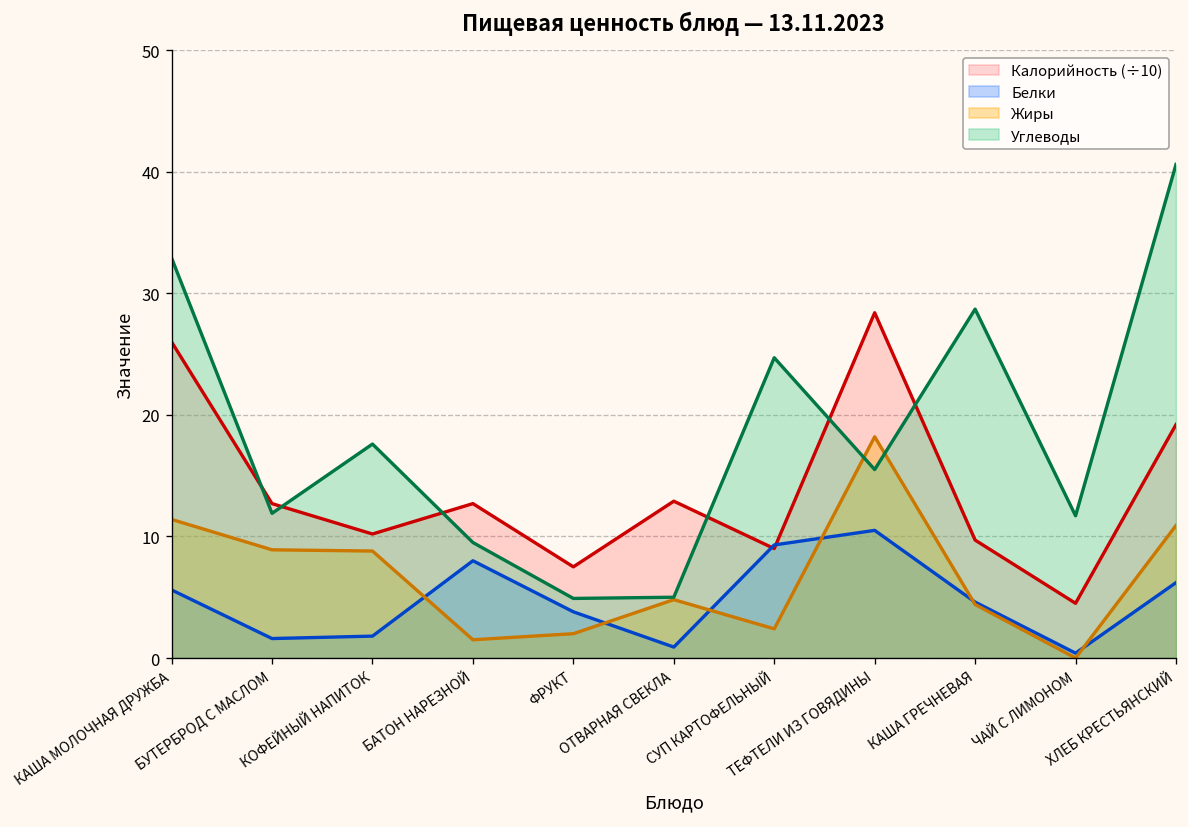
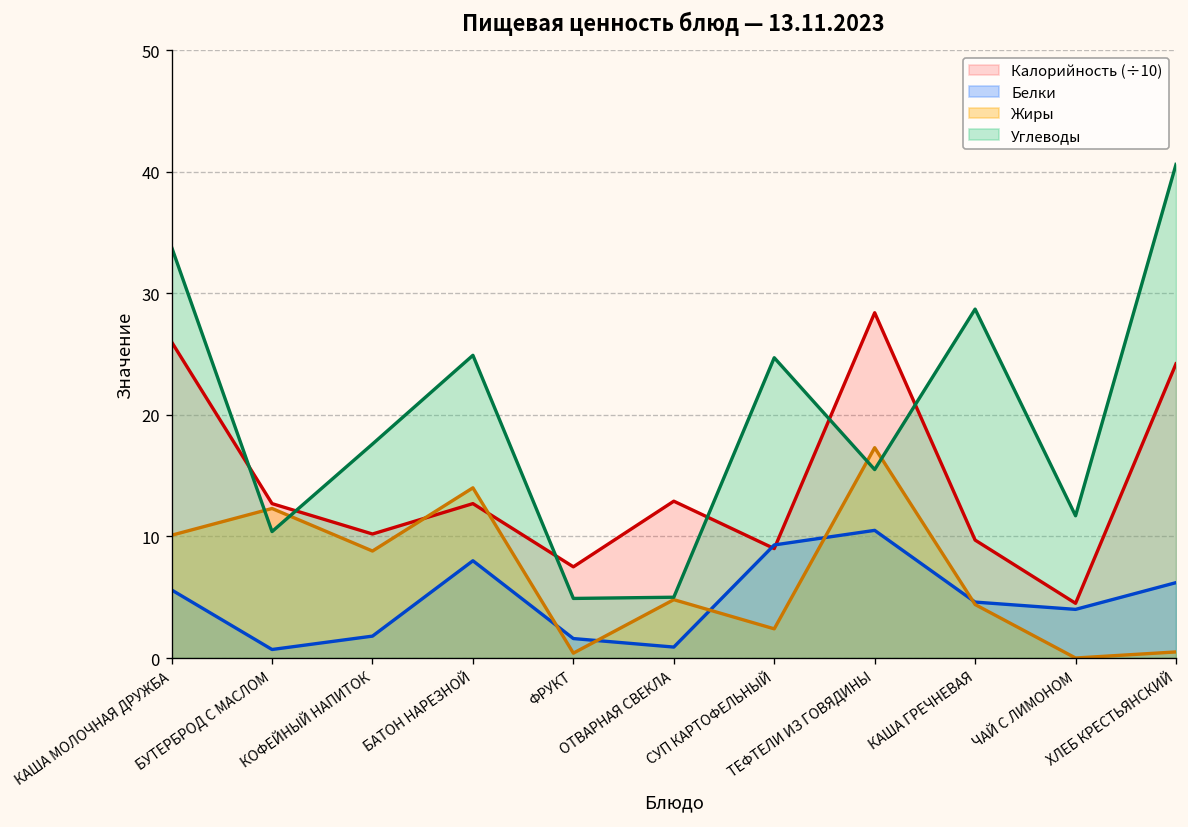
  {
    "Калорийность (÷10)": {
      "КАША МОЛОЧНАЯ ДРУЖБА": 26.0,
      "БУТЕРБРОД С МАСЛОМ": 12.7,
      "КОФЕЙНЫЙ НАПИТОК": 10.2,
      "БАТОН НАРЕЗНОЙ": 12.7,
      "ФРУКТ": 7.5,
      "ОТВАРНАЯ СВЕКЛА": 12.9,
      "СУП КАРТОФЕЛЬНЫЙ": 9.0,
      "ТЕФТЕЛИ ИЗ ГОВЯДИНЫ": 28.4,
      "КАША ГРЕЧНЕВАЯ": 9.7,
      "ЧАЙ С ЛИМОНОМ": 4.5,
-     "ХЛЕБ КРЕСТЬЯНСКИЙ": 19.2
+     "ХЛЕБ КРЕСТЬЯНСКИЙ": 24.2
    },
    "Белки": {
      "КАША МОЛОЧНАЯ ДРУЖБА": 5.6,
-     "БУТЕРБРОД С МАСЛОМ": 1.6,
+     "БУТЕРБРОД С МАСЛОМ": 0.7,
      "КОФЕЙНЫЙ НАПИТОК": 1.8,
      "БАТОН НАРЕЗНОЙ": 8.0,
-     "ФРУКТ": 3.8,
+     "ФРУКТ": 1.6,
      "ОТВАРНАЯ СВЕКЛА": 0.9,
      "СУП КАРТОФЕЛЬНЫЙ": 9.3,
      "ТЕФТЕЛИ ИЗ ГОВЯДИНЫ": 10.5,
-     "ЧАЙ С ЛИМОНОМ": 0.4,
+     "ЧАЙ С ЛИМОНОМ": 4.0,
      "ХЛЕБ КРЕСТЬЯНСКИЙ": 6.2
    },
    "Жиры": {
-     "КАША МОЛОЧНАЯ ДРУЖБА": 11.4,
-     "БУТЕРБРОД С МАСЛОМ": 8.9,
+     "КАША МОЛОЧНАЯ ДРУЖБА": 10.1,
+     "БУТЕРБРОД С МАСЛОМ": 12.3,
      "КОФЕЙНЫЙ НАПИТОК": 8.8,
-     "БАТОН НАРЕЗНОЙ": 1.5,
-     "ФРУКТ": 2.0,
+     "БАТОН НАРЕЗНОЙ": 14.0,
+     "ФРУКТ": 0.4,
      "СУП КАРТОФЕЛЬНЫЙ": 2.4,
-     "ТЕФТЕЛИ ИЗ ГОВЯДИНЫ": 18.2,
+     "ТЕФТЕЛИ ИЗ ГОВЯДИНЫ": 17.3,
      "ЧАЙ С ЛИМОНОМ": 0.0,
-     "ХЛЕБ КРЕСТЬЯНСКИЙ": 10.9
+     "ХЛЕБ КРЕСТЬЯНСКИЙ": 0.5
    },
    "Углеводы": {
-     "КАША МОЛОЧНАЯ ДРУЖБА": 32.9,
-     "БУТЕРБРОД С МАСЛОМ": 11.9,
+     "КАША МОЛОЧНАЯ ДРУЖБА": 33.8,
+     "БУТЕРБРОД С МАСЛОМ": 10.4,
      "КОФЕЙНЫЙ НАПИТОК": 17.6,
-     "БАТОН НАРЕЗНОЙ": 9.5,
+     "БАТОН НАРЕЗНОЙ": 24.9,
      "ФРУКТ": 4.9,
      "СУП КАРТОФЕЛЬНЫЙ": 24.7,
      "ТЕФТЕЛИ ИЗ ГОВЯДИНЫ": 15.5,
      "КАША ГРЕЧНЕВАЯ": 28.7,
      "ЧАЙ С ЛИМОНОМ": 11.7,
      "ХЛЕБ КРЕСТЬЯНСКИЙ": 40.6
    }
  }
